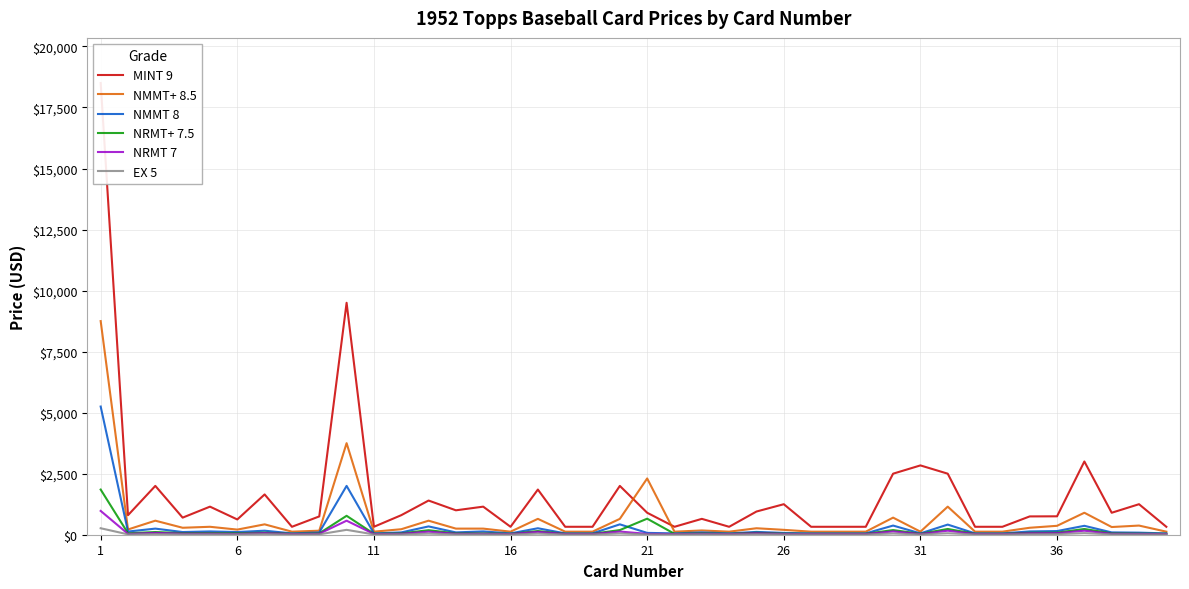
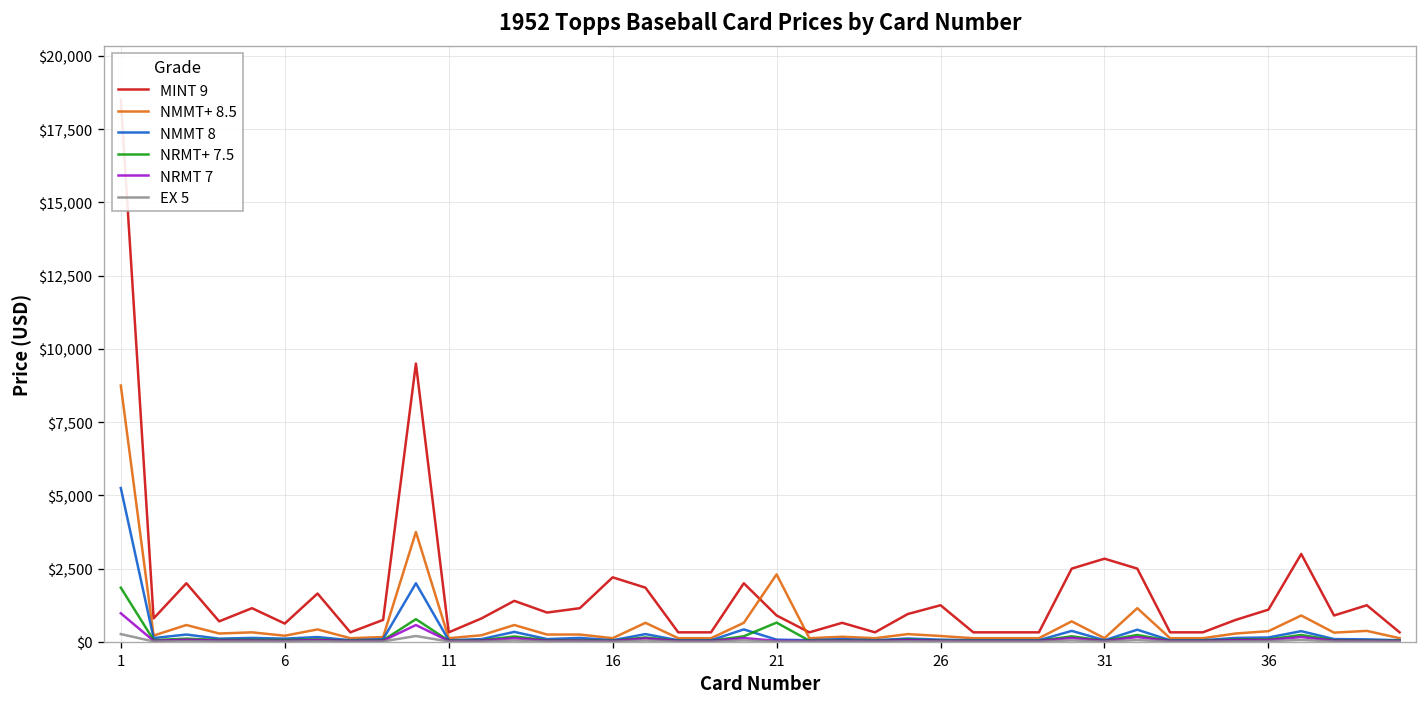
  {
    "MINT 9": {
      "6": "$600",
      "11": "$300",
-     "16": "$300",
+     "16": "$2,200",
      "21": "$900",
      "26": "$1,300",
      "31": "$2,800",
-     "36": "$800"
+     "36": "$1,100"
    },
    "NMMT+ 8.5": {
      "1": "$8,800",
      "21": "$2,300",
      "26": "$200",
      "36": "$400"
    },
    "NMMT 8": {
      "1": "$5,300"
    },
    "NRMT+ 7.5": {
      "1": "$1,900",
      "21": "$700"
    },
    "NRMT 7": {
      "1": "$1,000"
    },
    "EX 5": {
      "1": "$300"
    }
  }
